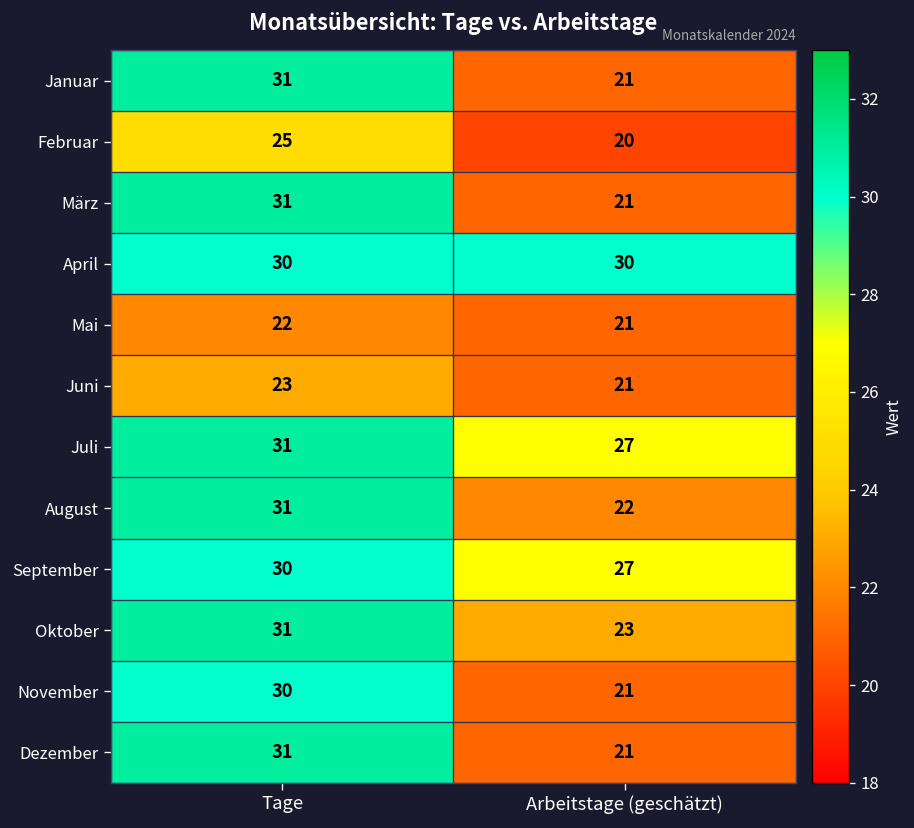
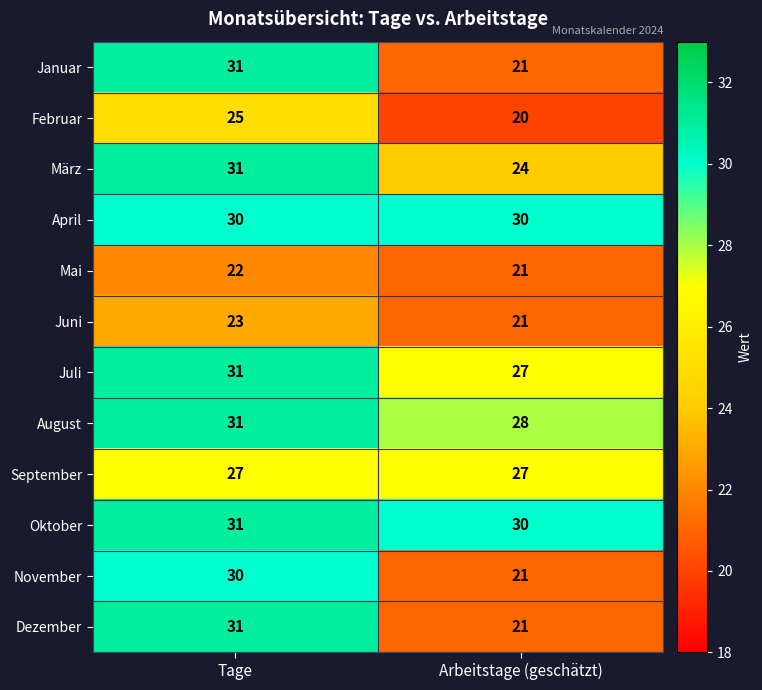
  {
    "Januar": {
      "Tage": 31,
      "Arbeitstage (geschätzt)": 21
    },
    "Februar": {
      "Tage": 25,
      "Arbeitstage (geschätzt)": 20
    },
    "März": {
      "Tage": 31,
-     "Arbeitstage (geschätzt)": 21
+     "Arbeitstage (geschätzt)": 24
    },
    "April": {
      "Tage": 30,
      "Arbeitstage (geschätzt)": 30
    },
    "Mai": {
      "Tage": 22,
      "Arbeitstage (geschätzt)": 21
    },
    "Juni": {
      "Tage": 23,
      "Arbeitstage (geschätzt)": 21
    },
    "Juli": {
      "Tage": 31,
      "Arbeitstage (geschätzt)": 27
    },
    "August": {
      "Tage": 31,
-     "Arbeitstage (geschätzt)": 22
+     "Arbeitstage (geschätzt)": 28
    },
    "September": {
-     "Tage": 30,
+     "Tage": 27,
      "Arbeitstage (geschätzt)": 27
    },
    "Oktober": {
      "Tage": 31,
-     "Arbeitstage (geschätzt)": 23
+     "Arbeitstage (geschätzt)": 30
    },
    "November": {
      "Tage": 30,
      "Arbeitstage (geschätzt)": 21
    },
    "Dezember": {
      "Tage": 31,
      "Arbeitstage (geschätzt)": 21
    }
  }
